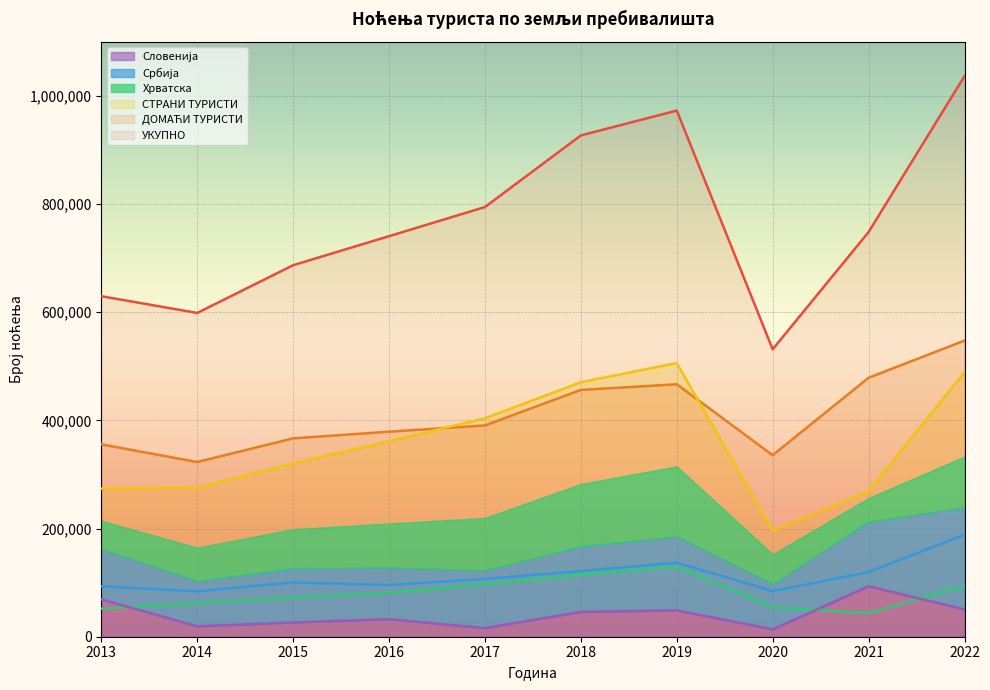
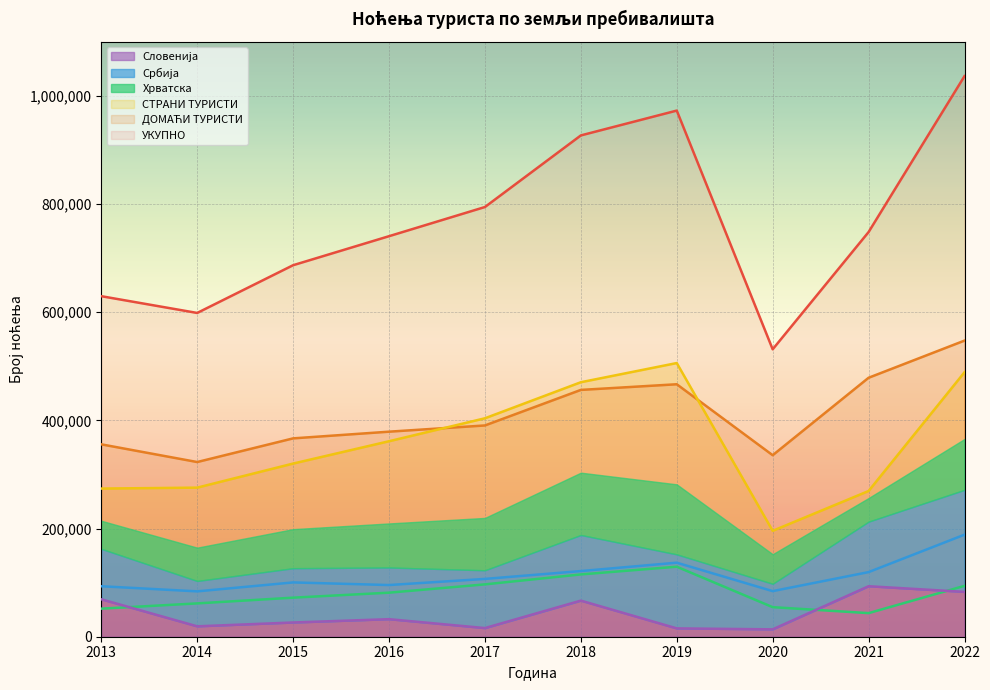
  {
    "Словенија": {
      "2013": "70,000",
      "2014": "20,000",
      "2015": "30,000",
      "2016": "30,000",
      "2017": "20,000",
-     "2018": "50,000",
-     "2019": "50,000",
+     "2018": "70,000",
+     "2019": "20,000",
      "2020": "10,000",
      "2021": "90,000",
-     "2022": "50,000"
+     "2022": "80,000"
    }
  }
